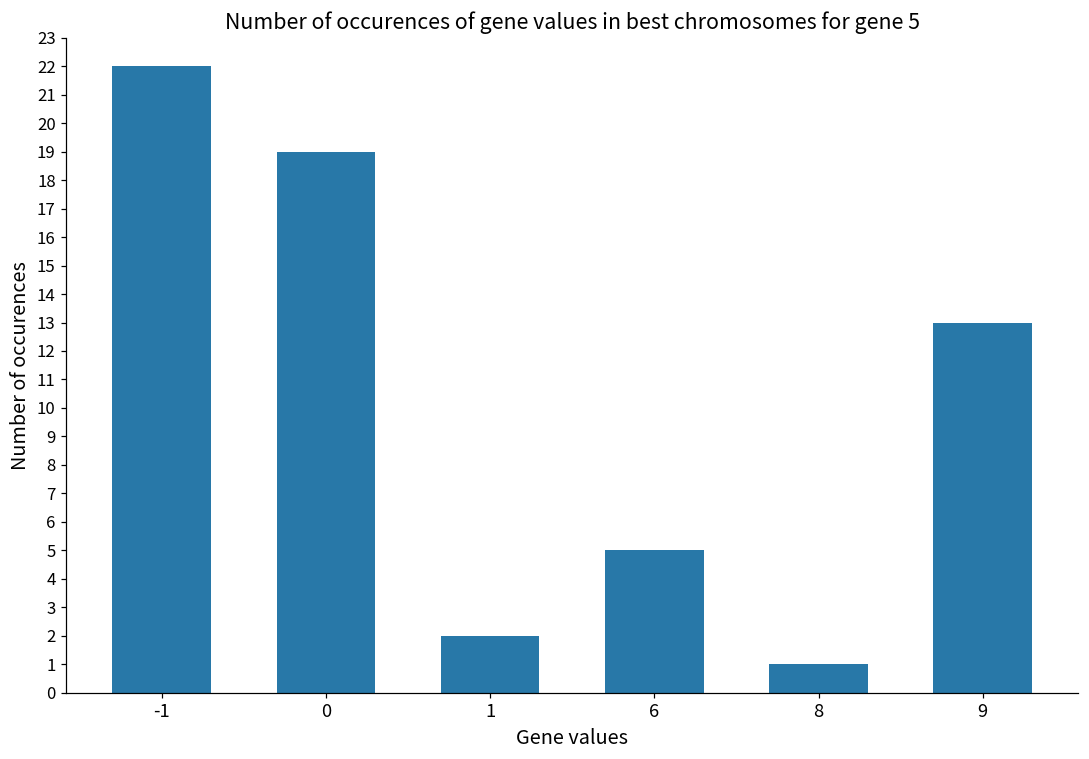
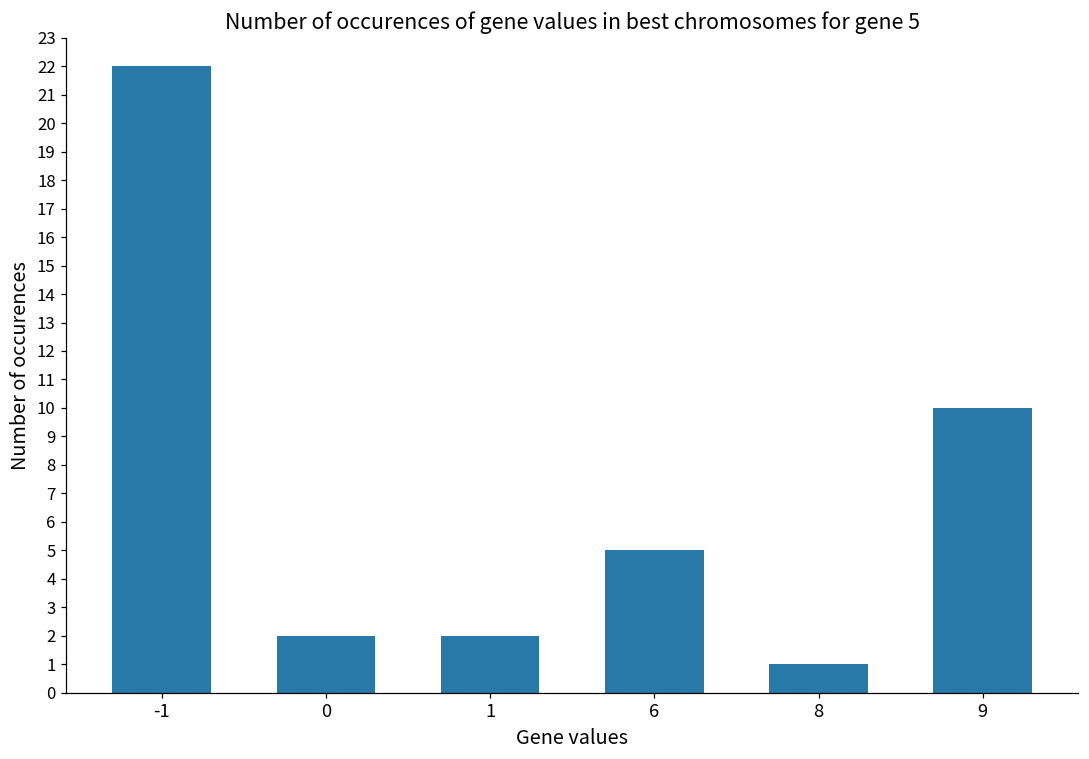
  {
    "-1": 22,
-   "0": 19,
+   "0": 2,
    "1": 2,
    "6": 5,
    "8": 1,
-   "9": 13
+   "9": 10
  }
